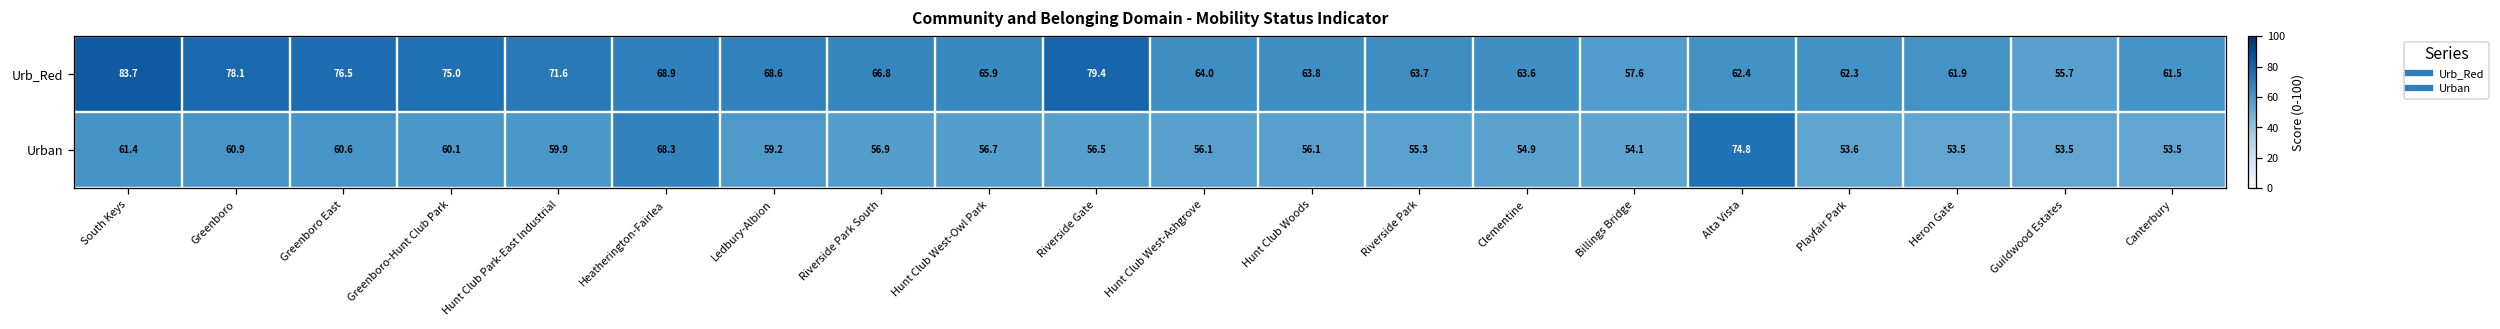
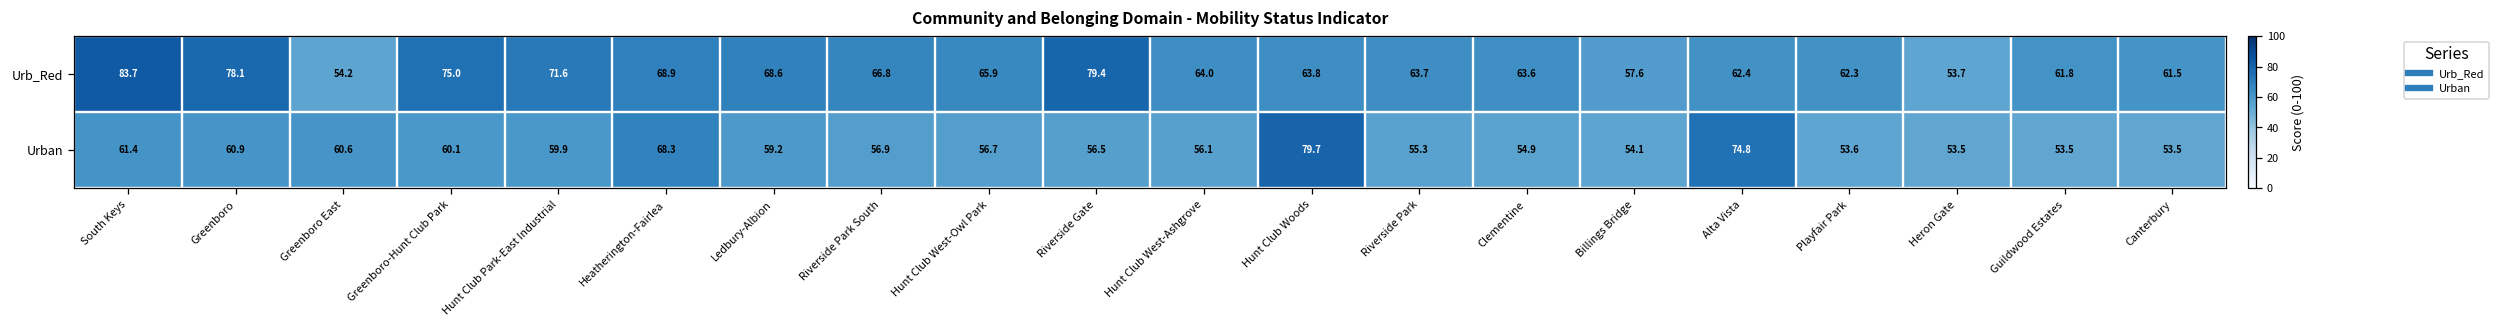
  {
    "Urb_Red": {
      "South Keys": 83.7,
      "Greenboro": 78.1,
-     "Greenboro East": 76.5,
+     "Greenboro East": 54.2,
      "Greenboro-Hunt Club Park": 75.0,
      "Hunt Club Park-East Industrial": 71.6,
      "Heatherington-Fairlea": 68.9,
      "Ledbury-Albion": 68.6,
      "Riverside Park South": 66.8,
      "Hunt Club West-Owl Park": 65.9,
      "Riverside Gate": 79.4,
      "Hunt Club West-Ashgrove": 64.0,
      "Hunt Club Woods": 63.8,
      "Riverside Park": 63.7,
      "Clementine": 63.6,
      "Billings Bridge": 57.6,
      "Alta Vista": 62.4,
      "Playfair Park": 62.3,
-     "Heron Gate": 61.9,
-     "Guildwood Estates": 55.7,
+     "Heron Gate": 53.7,
+     "Guildwood Estates": 61.8,
      "Canterbury": 61.5
    },
    "Urban": {
      "South Keys": 61.4,
      "Greenboro": 60.9,
      "Greenboro East": 60.6,
      "Greenboro-Hunt Club Park": 60.1,
      "Hunt Club Park-East Industrial": 59.9,
      "Heatherington-Fairlea": 68.3,
      "Ledbury-Albion": 59.2,
      "Riverside Park South": 56.9,
      "Hunt Club West-Owl Park": 56.7,
      "Riverside Gate": 56.5,
      "Hunt Club West-Ashgrove": 56.1,
-     "Hunt Club Woods": 56.1,
+     "Hunt Club Woods": 79.7,
      "Riverside Park": 55.3,
      "Clementine": 54.9,
      "Billings Bridge": 54.1,
      "Alta Vista": 74.8,
      "Playfair Park": 53.6,
      "Heron Gate": 53.5,
      "Guildwood Estates": 53.5,
      "Canterbury": 53.5
    }
  }
